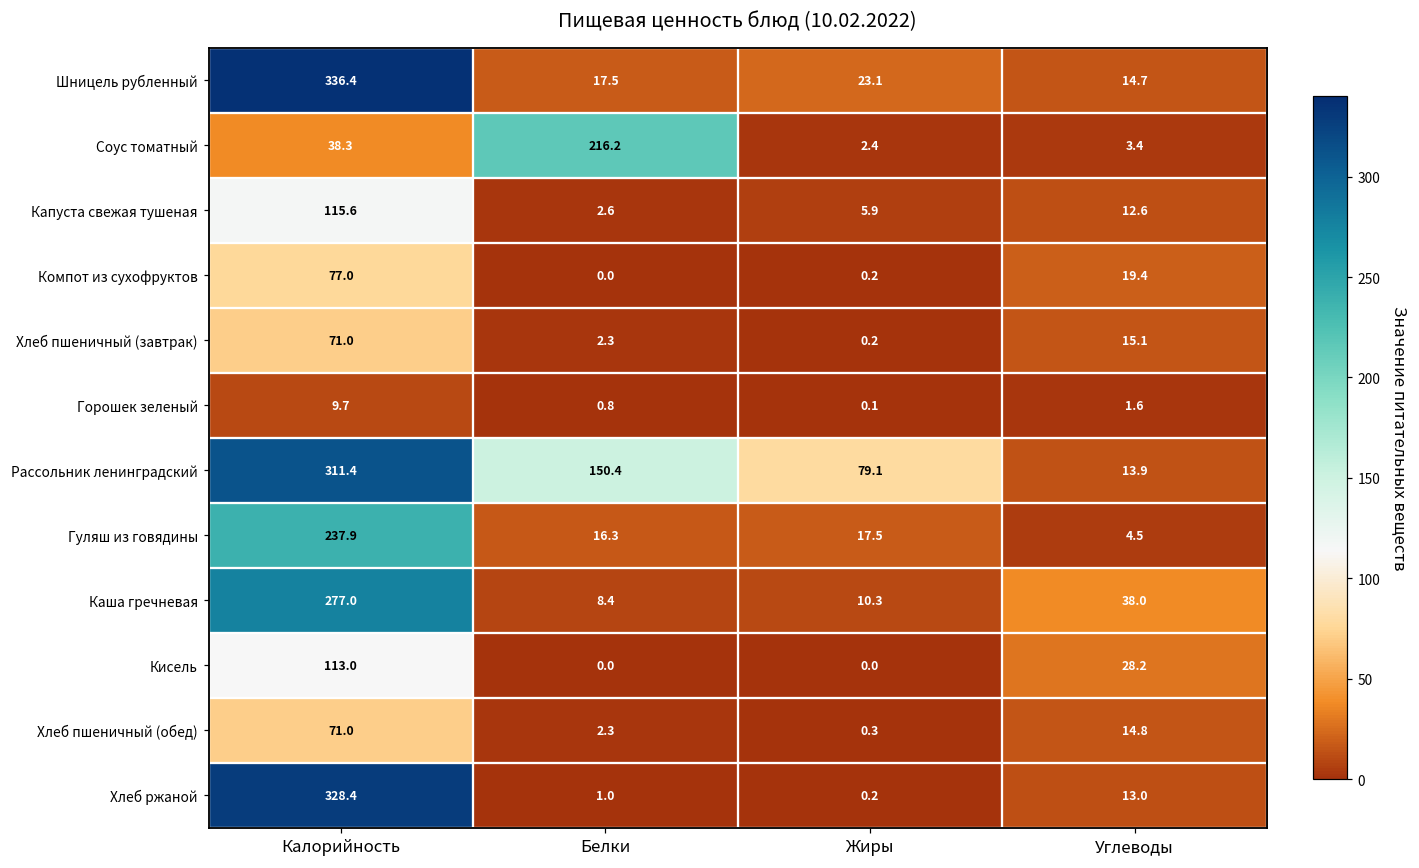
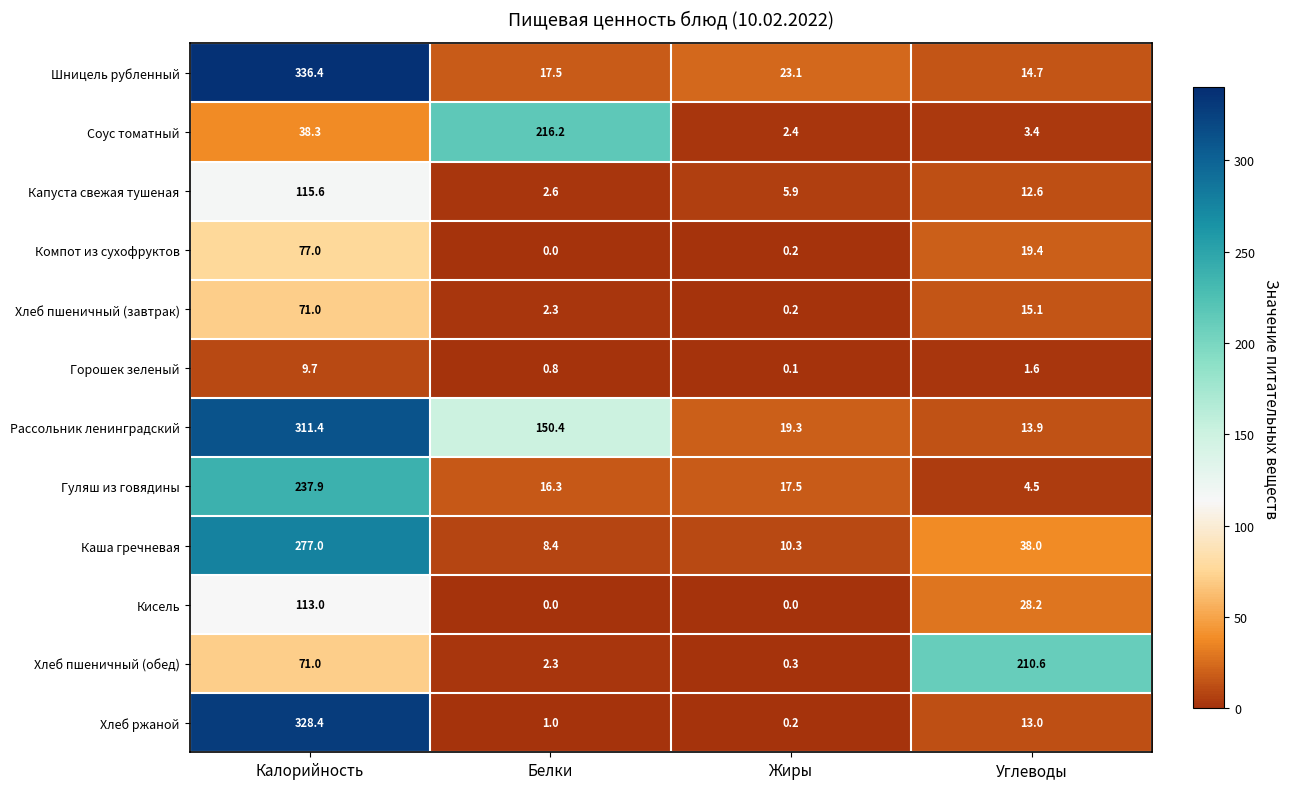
  {
    "Шницель рубленный": {
      "Калорийность": 336.4,
      "Белки": 17.5,
      "Жиры": 23.1,
      "Углеводы": 14.7
    },
    "Соус томатный": {
      "Калорийность": 38.3,
      "Белки": 216.2,
      "Жиры": 2.4,
      "Углеводы": 3.4
    },
    "Капуста свежая тушеная": {
      "Калорийность": 115.6,
      "Белки": 2.6,
      "Жиры": 5.9,
      "Углеводы": 12.6
    },
    "Компот из сухофруктов": {
      "Калорийность": 77.0,
      "Белки": 0.0,
      "Жиры": 0.2,
      "Углеводы": 19.4
    },
    "Хлеб пшеничный (завтрак)": {
      "Калорийность": 71.0,
      "Белки": 2.3,
      "Жиры": 0.2,
      "Углеводы": 15.1
    },
    "Горошек зеленый": {
      "Калорийность": 9.7,
      "Белки": 0.8,
      "Жиры": 0.1,
      "Углеводы": 1.6
    },
    "Рассольник ленинградский": {
      "Калорийность": 311.4,
      "Белки": 150.4,
-     "Жиры": 79.1,
+     "Жиры": 19.3,
      "Углеводы": 13.9
    },
    "Гуляш из говядины": {
      "Калорийность": 237.9,
      "Белки": 16.3,
      "Жиры": 17.5,
      "Углеводы": 4.5
    },
    "Каша гречневая": {
      "Калорийность": 277.0,
      "Белки": 8.4,
      "Жиры": 10.3,
      "Углеводы": 38.0
    },
    "Кисель": {
      "Калорийность": 113.0,
      "Белки": 0.0,
      "Жиры": 0.0,
      "Углеводы": 28.2
    },
    "Хлеб пшеничный (обед)": {
      "Калорийность": 71.0,
      "Белки": 2.3,
      "Жиры": 0.3,
-     "Углеводы": 14.8
+     "Углеводы": 210.6
    },
    "Хлеб ржаной": {
      "Калорийность": 328.4,
      "Белки": 1.0,
      "Жиры": 0.2,
      "Углеводы": 13.0
    }
  }
